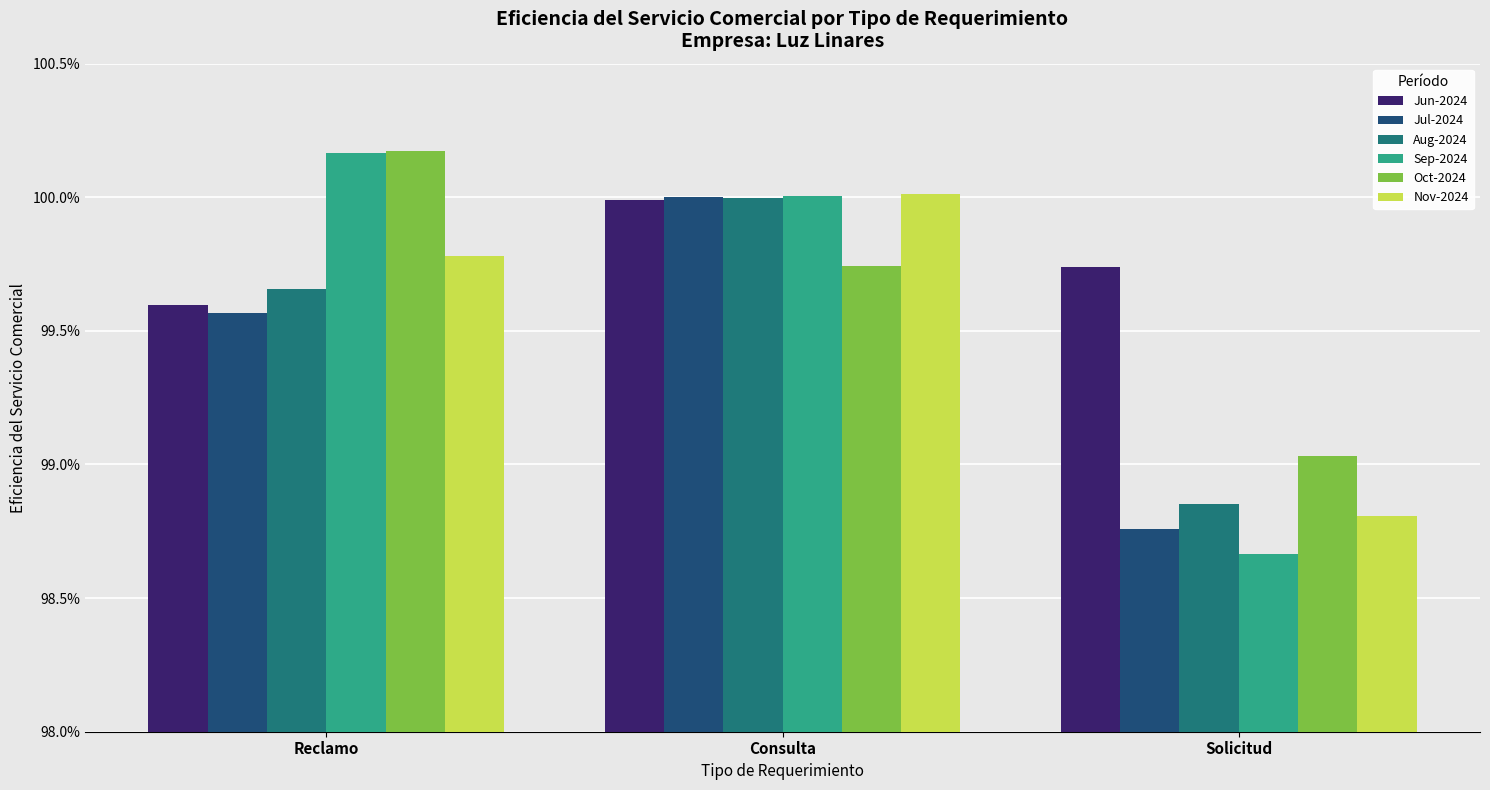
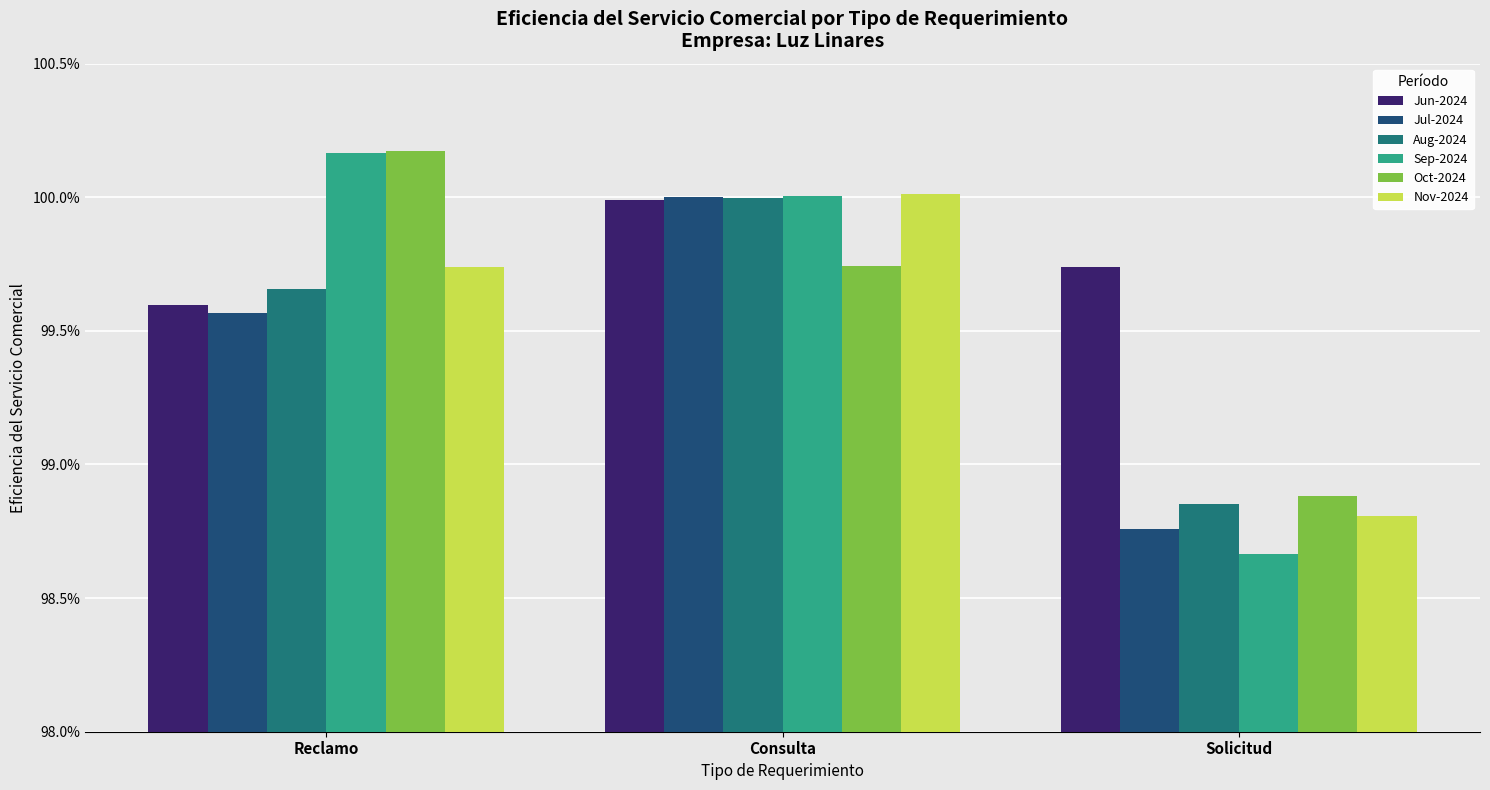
  {
    "Oct-2024": {
      "Reclamo": "100.17%",
      "Consulta": "99.74%",
-     "Solicitud": "99.03%"
+     "Solicitud": "98.88%"
    },
    "Nov-2024": {
-     "Reclamo": "99.78%",
+     "Reclamo": "99.74%",
      "Consulta": "100.01%",
      "Solicitud": "98.81%"
    }
  }
